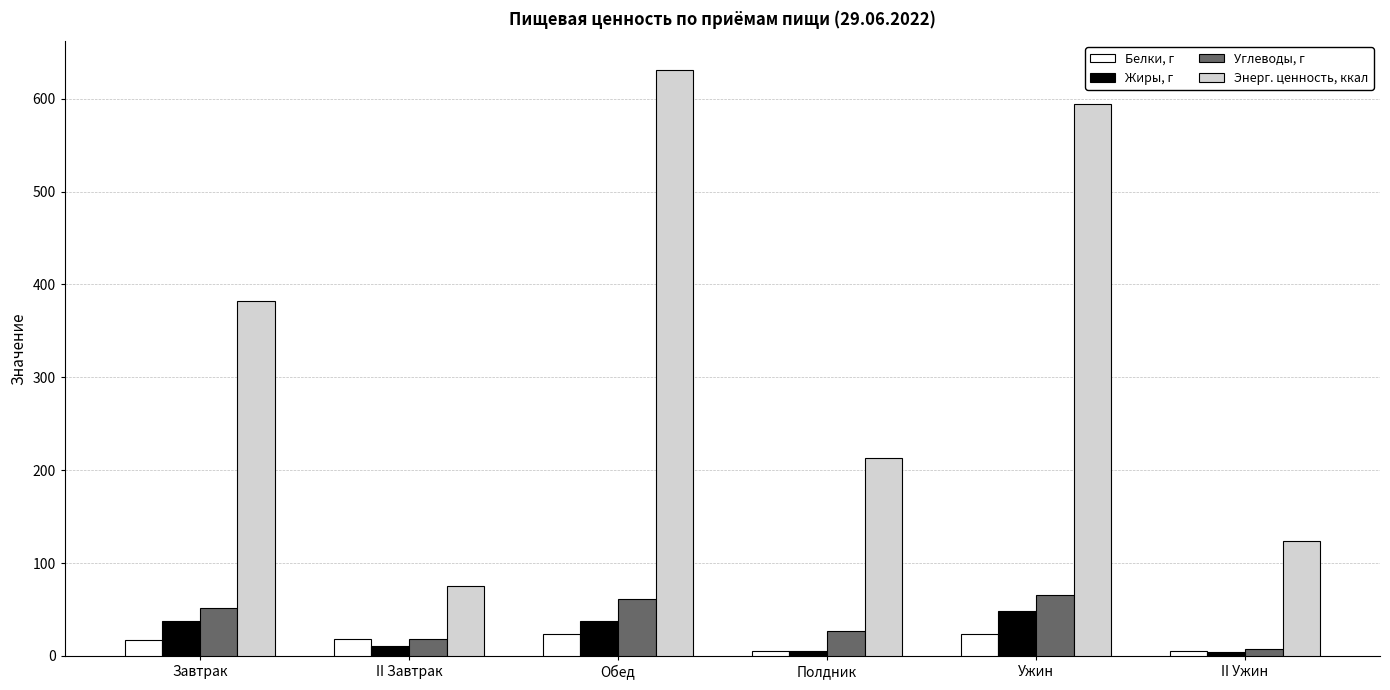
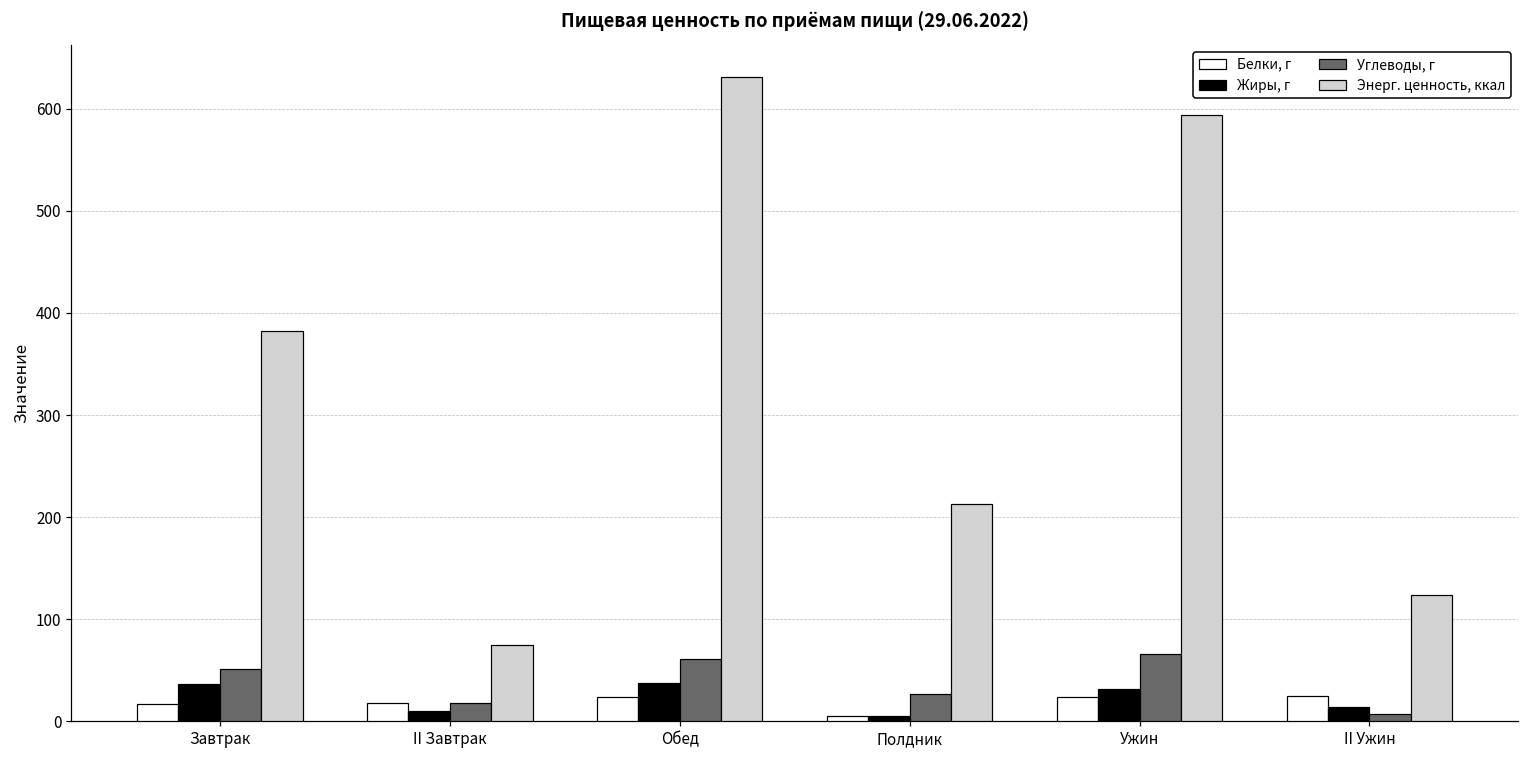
  {
    "Белки, г": {
      "Завтрак": 20,
      "II Завтрак": 20,
      "Обед": 20,
      "Полдник": 10,
      "Ужин": 20,
-     "II Ужин": 10
+     "II Ужин": 30
    },
    "Жиры, г": {
      "Завтрак": 40,
      "II Завтрак": 10,
      "Обед": 40,
      "Полдник": 10,
-     "Ужин": 50,
-     "II Ужин": 0
+     "Ужин": 30,
+     "II Ужин": 10
    },
    "Углеводы, г": {
      "Завтрак": 50,
      "II Завтрак": 20,
      "Обед": 60,
      "Полдник": 30,
      "Ужин": 70,
      "II Ужин": 10
    },
    "Энерг. ценность, ккал": {
      "Завтрак": 380,
      "II Завтрак": 80,
      "Обед": 630,
      "Полдник": 210,
      "Ужин": 590,
      "II Ужин": 120
    }
  }
